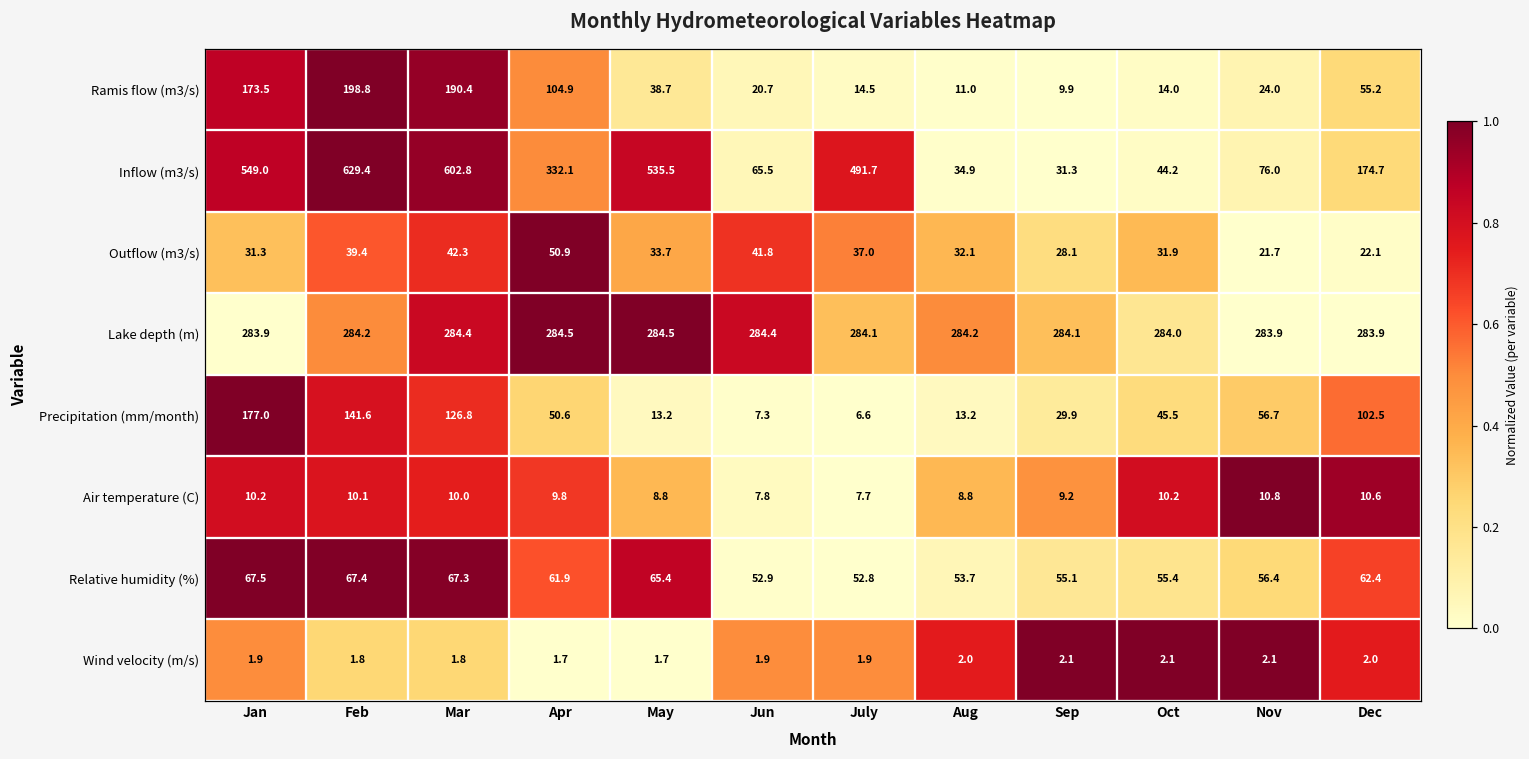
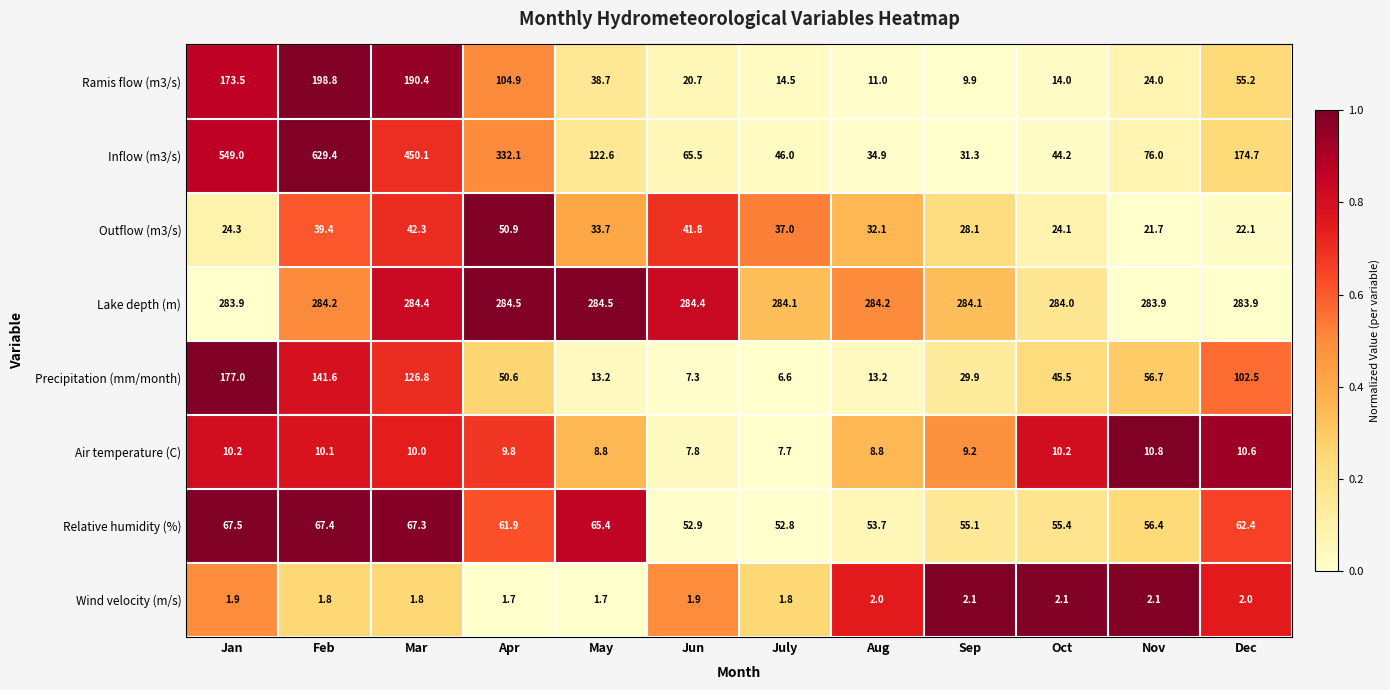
  {
    "Ramis flow (m3/s)": {
      "Jan": 173.5,
      "Feb": 198.8,
      "Mar": 190.4,
      "Apr": 104.9,
      "May": 38.7,
      "Jun": 20.7,
      "July": 14.5,
      "Aug": 11.0,
      "Sep": 9.9,
      "Oct": 14.0,
      "Nov": 24.0,
      "Dec": 55.2
    },
    "Inflow (m3/s)": {
      "Jan": 549.0,
      "Feb": 629.4,
-     "Mar": 602.8,
+     "Mar": 450.1,
      "Apr": 332.1,
-     "May": 535.5,
+     "May": 122.6,
      "Jun": 65.5,
-     "July": 491.7,
+     "July": 46.0,
      "Aug": 34.9,
      "Sep": 31.3,
      "Oct": 44.2,
      "Nov": 76.0,
      "Dec": 174.7
    },
    "Outflow (m3/s)": {
-     "Jan": 31.3,
+     "Jan": 24.3,
      "Feb": 39.4,
      "Mar": 42.3,
      "Apr": 50.9,
      "May": 33.7,
      "Jun": 41.8,
      "July": 37.0,
      "Aug": 32.1,
      "Sep": 28.1,
-     "Oct": 31.9,
+     "Oct": 24.1,
      "Nov": 21.7,
      "Dec": 22.1
    },
    "Lake depth (m)": {
      "Jan": 283.9,
      "Feb": 284.2,
      "Mar": 284.4,
      "Apr": 284.5,
      "May": 284.5,
      "Jun": 284.4,
      "July": 284.1,
      "Aug": 284.2,
      "Sep": 284.1,
      "Oct": 284.0,
      "Nov": 283.9,
      "Dec": 283.9
    },
    "Precipitation (mm/month)": {
      "Jan": 177.0,
      "Feb": 141.6,
      "Mar": 126.8,
      "Apr": 50.6,
      "May": 13.2,
      "Jun": 7.3,
      "July": 6.6,
      "Aug": 13.2,
      "Sep": 29.9,
      "Oct": 45.5,
      "Nov": 56.7,
      "Dec": 102.5
    },
    "Air temperature (C)": {
      "Jan": 10.2,
      "Feb": 10.1,
      "Mar": 10.0,
      "Apr": 9.8,
      "May": 8.8,
      "Jun": 7.8,
      "July": 7.7,
      "Aug": 8.8,
      "Sep": 9.2,
      "Oct": 10.2,
      "Nov": 10.8,
      "Dec": 10.6
    },
    "Relative humidity (%)": {
      "Jan": 67.5,
      "Feb": 67.4,
      "Mar": 67.3,
      "Apr": 61.9,
      "May": 65.4,
      "Jun": 52.9,
      "July": 52.8,
      "Aug": 53.7,
      "Sep": 55.1,
      "Oct": 55.4,
      "Nov": 56.4,
      "Dec": 62.4
    },
    "Wind velocity (m/s)": {
      "Jan": 1.9,
      "Feb": 1.8,
      "Mar": 1.8,
      "Apr": 1.7,
      "May": 1.7,
      "Jun": 1.9,
-     "July": 1.9,
+     "July": 1.8,
      "Aug": 2.0,
      "Sep": 2.1,
      "Oct": 2.1,
      "Nov": 2.1,
      "Dec": 2.0
    }
  }
